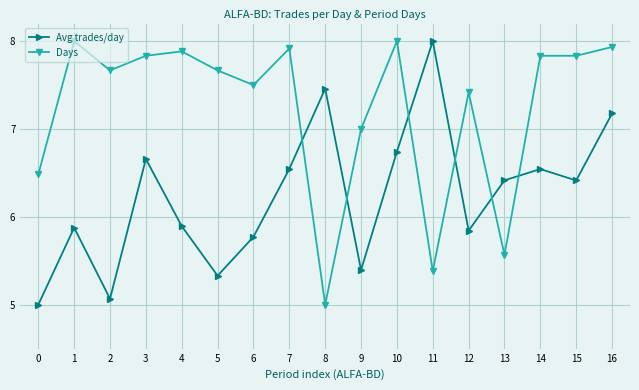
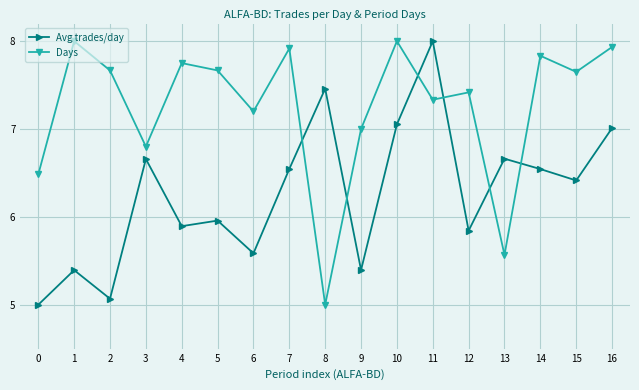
  {
    "Avg trades/day": {
      "0": 5.0,
-     "1": 5.9,
+     "1": 5.4,
      "2": 5.1,
      "3": 6.7,
      "4": 5.9,
-     "5": 5.3,
-     "6": 5.8,
+     "5": 6.0,
+     "6": 5.6,
      "7": 6.5,
      "8": 7.5,
      "9": 5.4,
-     "10": 6.7,
+     "10": 7.1,
      "11": 8.0,
      "12": 5.8,
-     "13": 6.4,
+     "13": 6.7,
      "14": 6.5,
      "15": 6.4,
-     "16": 7.2
+     "16": 7.0
    },
    "Days": {
      "0": 6.5,
      "2": 7.7,
-     "3": 7.8,
-     "4": 7.9,
+     "3": 6.8,
+     "4": 7.8,
      "5": 7.7,
-     "6": 7.5,
+     "6": 7.2,
      "7": 7.9,
      "8": 5.0,
      "9": 7.0,
      "10": 8.0,
-     "11": 5.4,
+     "11": 7.3,
      "12": 7.4,
      "13": 5.6,
      "14": 7.8,
-     "15": 7.8,
+     "15": 7.7,
      "16": 7.9
    }
  }
